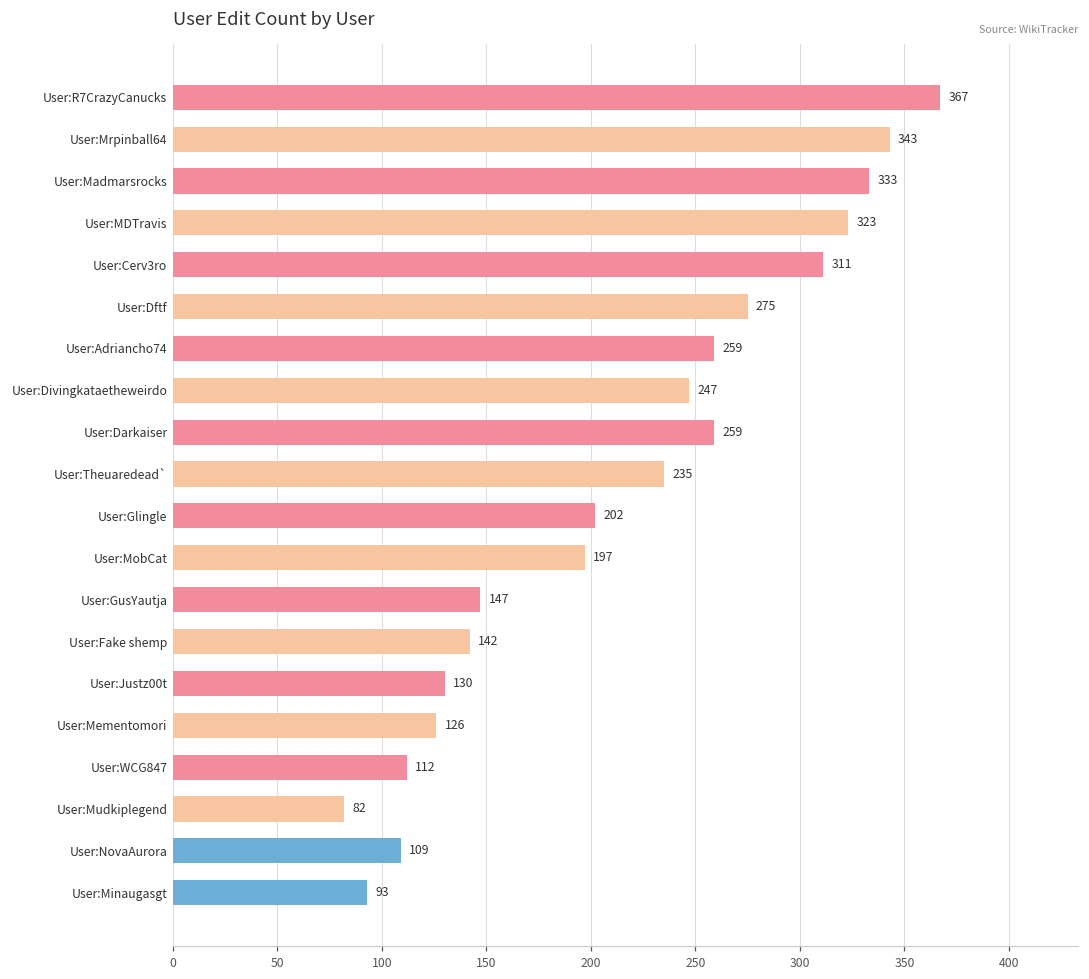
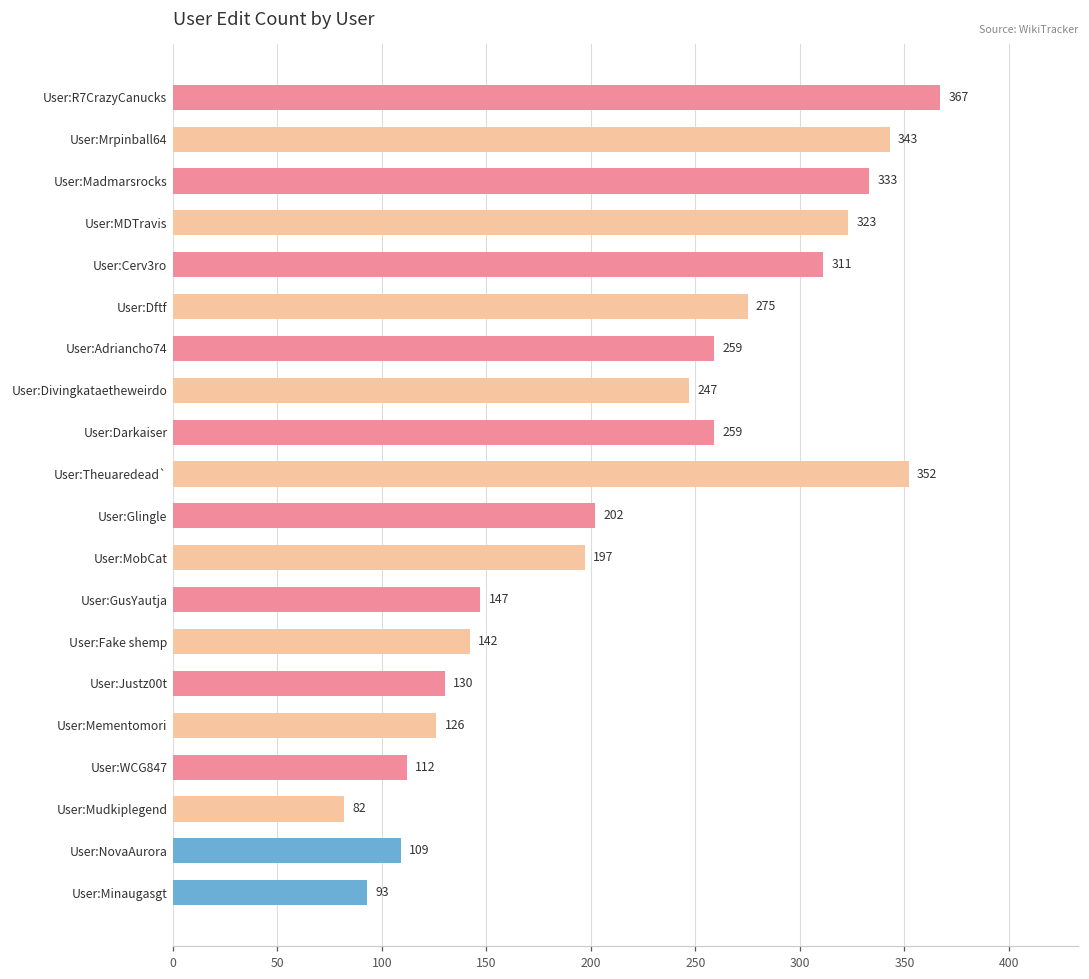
  {
    "User:R7CrazyCanucks": 367,
    "User:Mrpinball64": 343,
    "User:Madmarsrocks": 333,
    "User:MDTravis": 323,
    "User:Cerv3ro": 311,
    "User:Dftf": 275,
    "User:Adriancho74": 259,
    "User:Divingkataetheweirdo": 247,
    "User:Darkaiser": 259,
-   "User:Theuaredead`": 235,
+   "User:Theuaredead`": 352,
    "User:Glingle": 202,
    "User:MobCat": 197,
    "User:GusYautja": 147,
    "User:Fake shemp": 142,
    "User:Justz00t": 130,
    "User:Mementomori": 126,
    "User:WCG847": 112,
    "User:Mudkiplegend": 82,
    "User:NovaAurora": 109,
    "User:Minaugasgt": 93
  }
